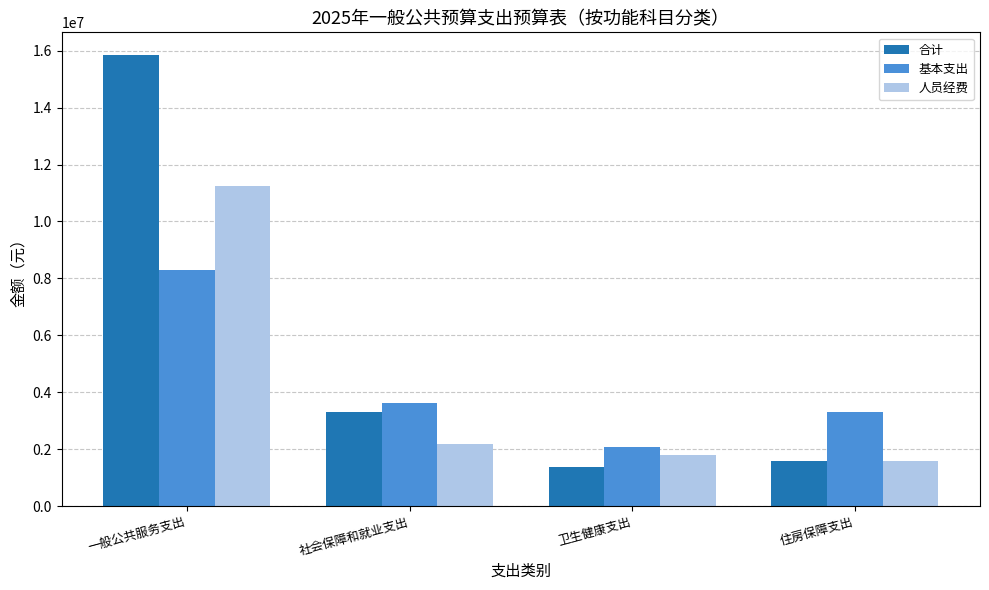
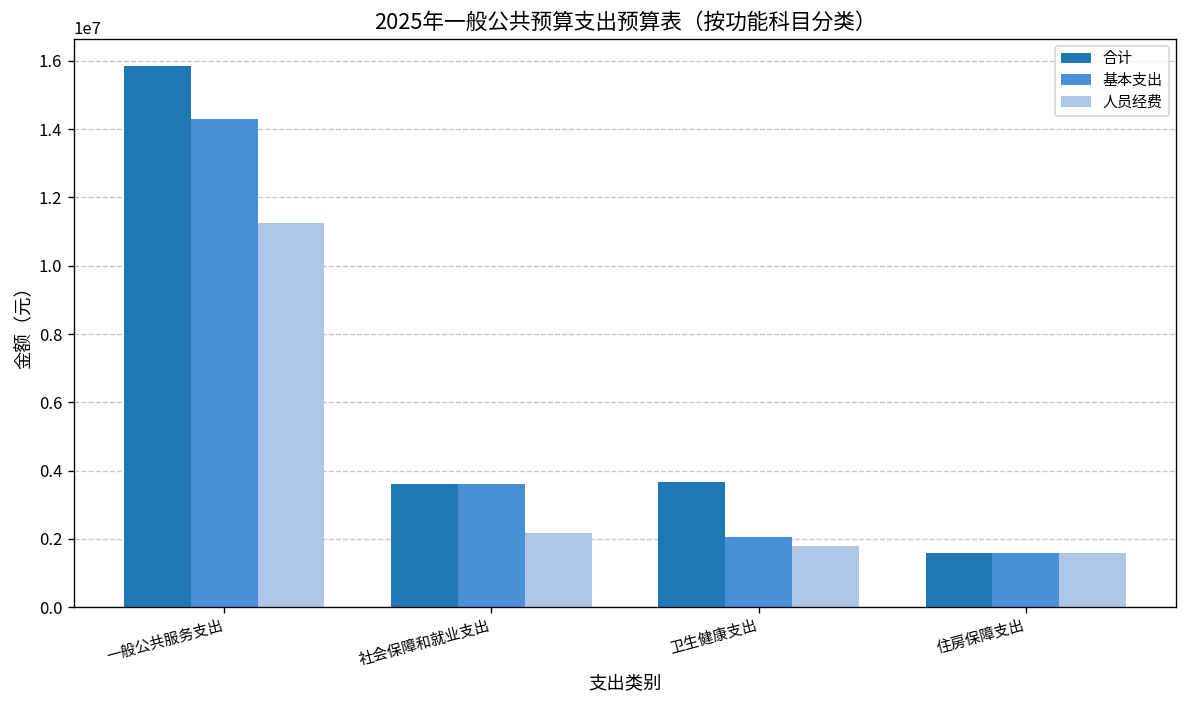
  {
    "合计": {
      "一般公共服务支出": 15900000,
-     "社会保障和就业支出": 3300000,
-     "卫生健康支出": 1400000,
+     "社会保障和就业支出": 3600000,
+     "卫生健康支出": 3700000,
      "住房保障支出": 1600000
    },
    "基本支出": {
-     "一般公共服务支出": 8300000,
+     "一般公共服务支出": 14300000,
      "社会保障和就业支出": 3600000,
      "卫生健康支出": 2100000,
-     "住房保障支出": 3300000
+     "住房保障支出": 1600000
    },
    "人员经费": {
      "一般公共服务支出": 11300000,
      "社会保障和就业支出": 2200000,
      "卫生健康支出": 1800000,
      "住房保障支出": 1600000
    }
  }
